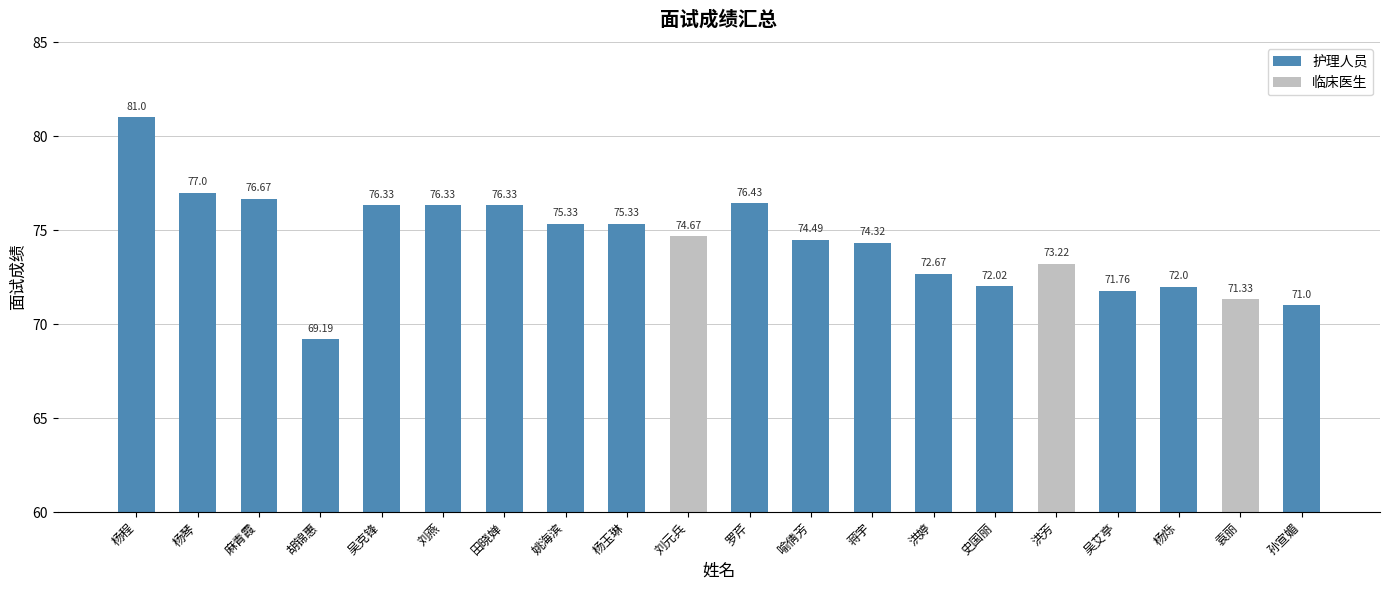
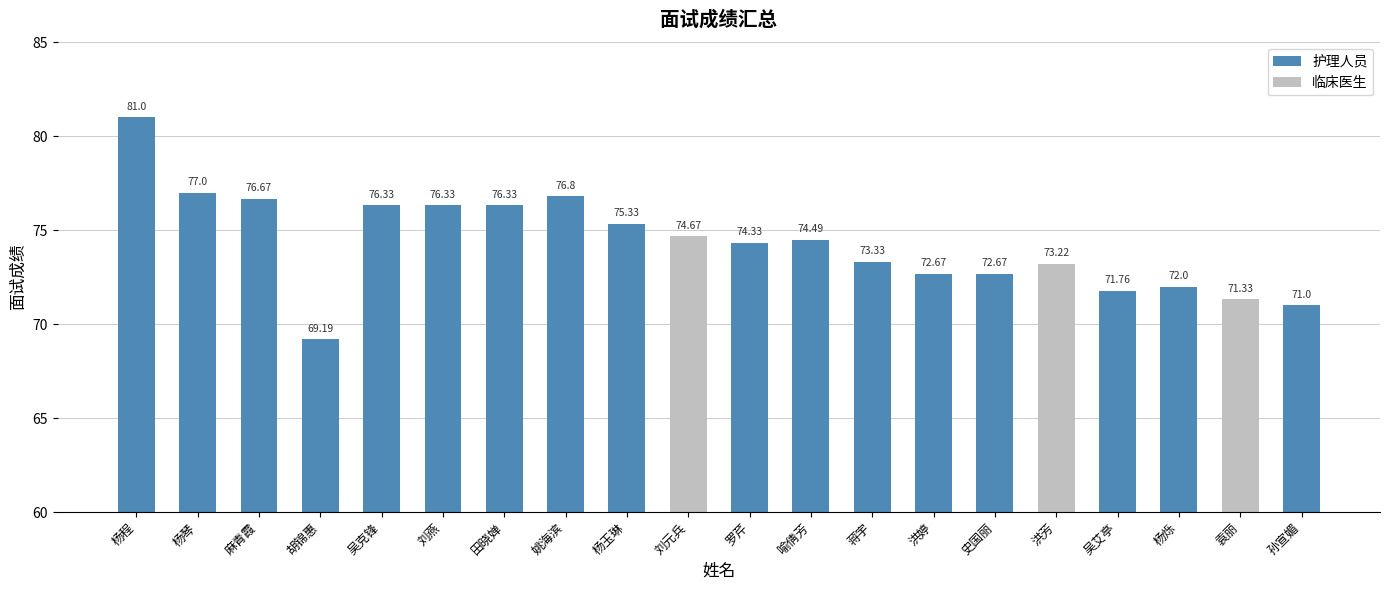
  {
    "护理人员": {
      "杨程": 81.0,
      "杨琴": 77.0,
      "麻青霞": 76.67,
      "胡锦惠": 69.19,
      "吴克锋": 76.33,
      "刘燕": 76.33,
      "田晓婵": 76.33,
-     "姚海滨": 75.33,
+     "姚海滨": 76.8,
      "杨玉琳": 75.33,
-     "罗芹": 76.43,
+     "罗芹": 74.33,
      "喻倩芳": 74.49,
-     "蒋宇": 74.32,
+     "蒋宇": 73.33,
      "洪婷": 72.67,
-     "史国丽": 72.02,
+     "史国丽": 72.67,
      "吴艾亭": 71.76,
      "杨烁": 72.0,
      "孙宣媚": 71.0
    },
    "临床医生": {
      "刘元兵": 74.67,
      "洪芳": 73.22,
      "袁丽": 71.33
    }
  }
